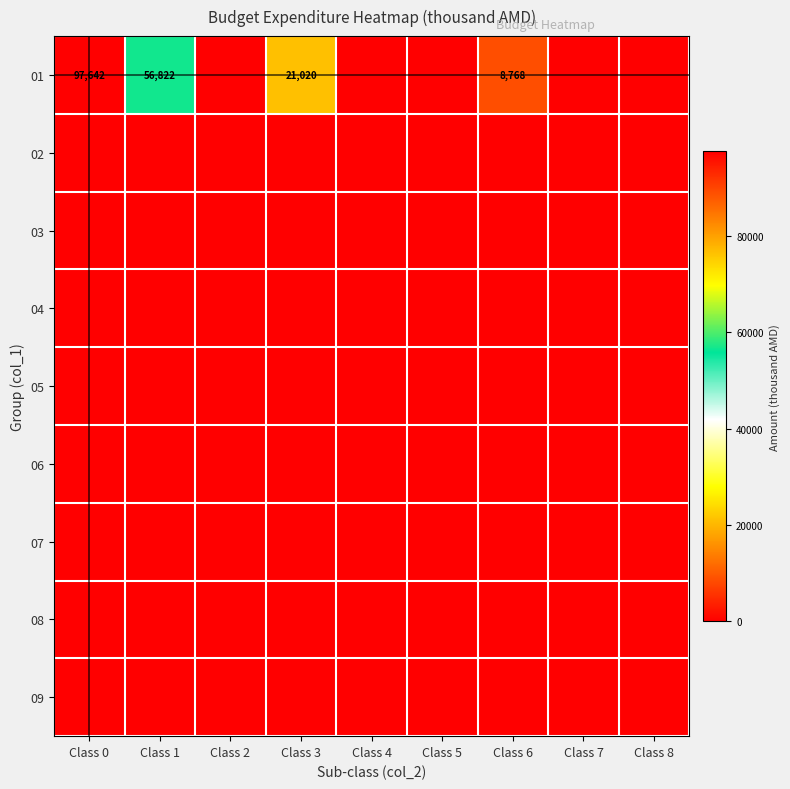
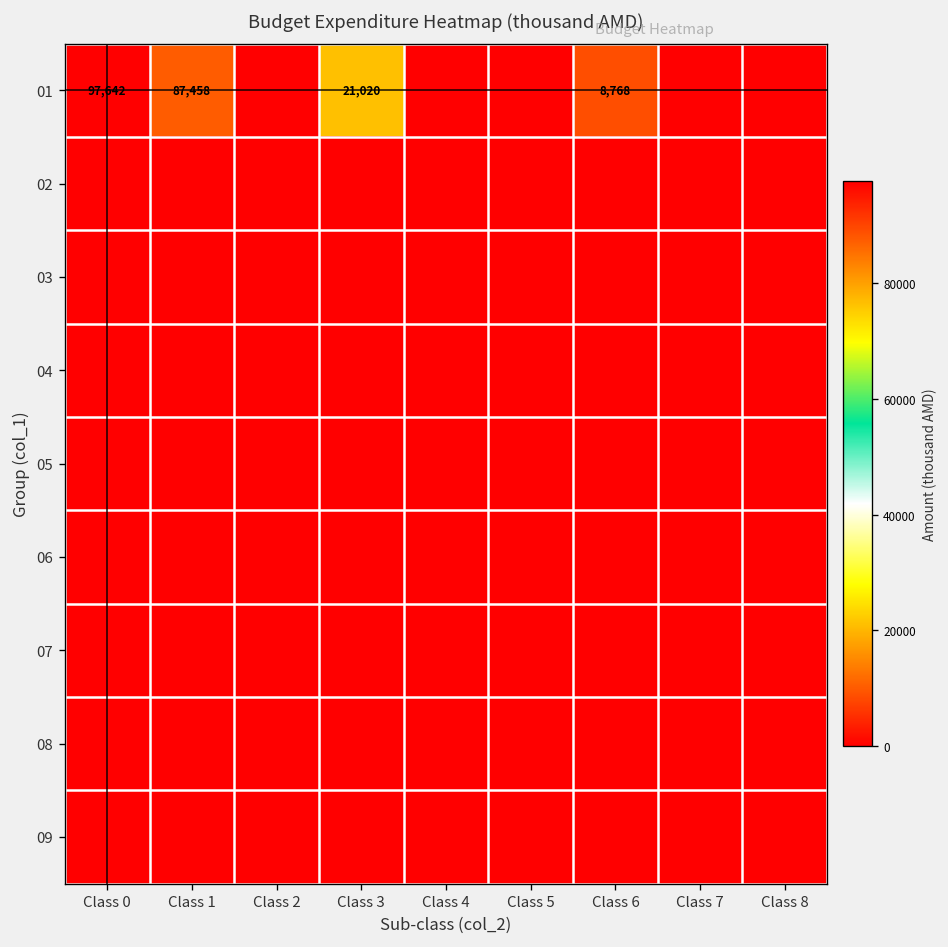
  {
    "01": {
      "Class 0": "97,642",
-     "Class 1": "56,822",
+     "Class 1": "87,458",
      "Class 3": "21,020",
      "Class 6": "8,768"
    }
  }
